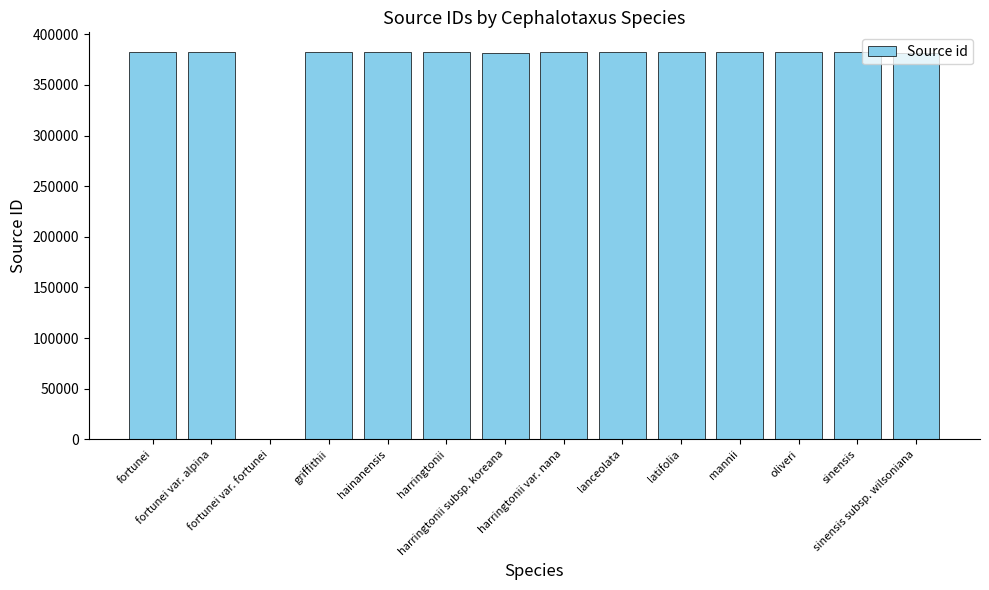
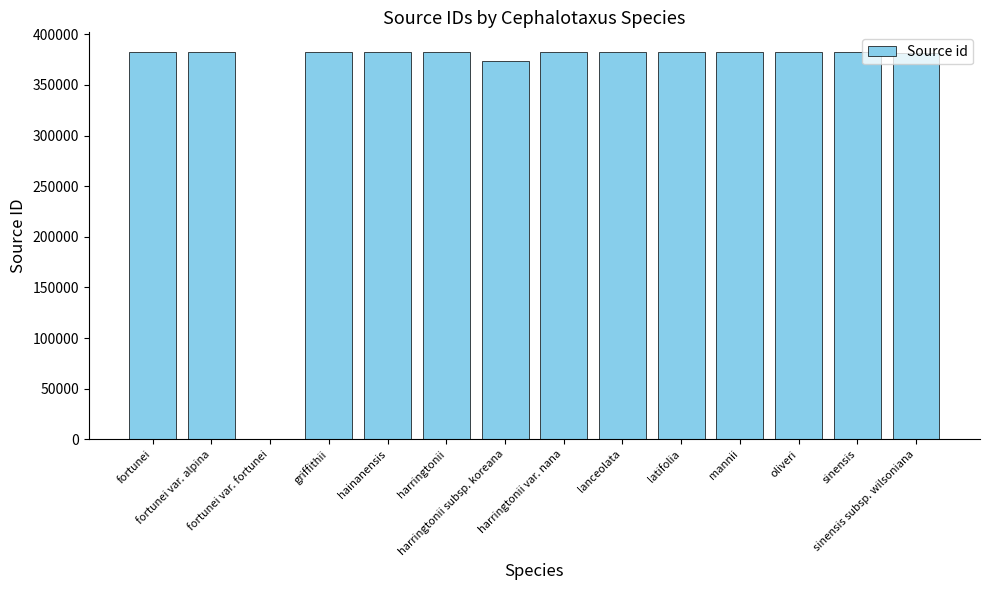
  {
    "fortunei": 383000,
    "fortunei var. alpina": 383000,
    "griffithii": 383000,
    "hainanensis": 383000,
    "harringtonii": 383000,
-   "harringtonii subsp. koreana": 381000,
+   "harringtonii subsp. koreana": 373000,
    "harringtonii var. nana": 383000,
    "lanceolata": 383000,
    "latifolia": 383000,
    "mannii": 383000,
    "oliveri": 383000,
    "sinensis": 383000
  }
